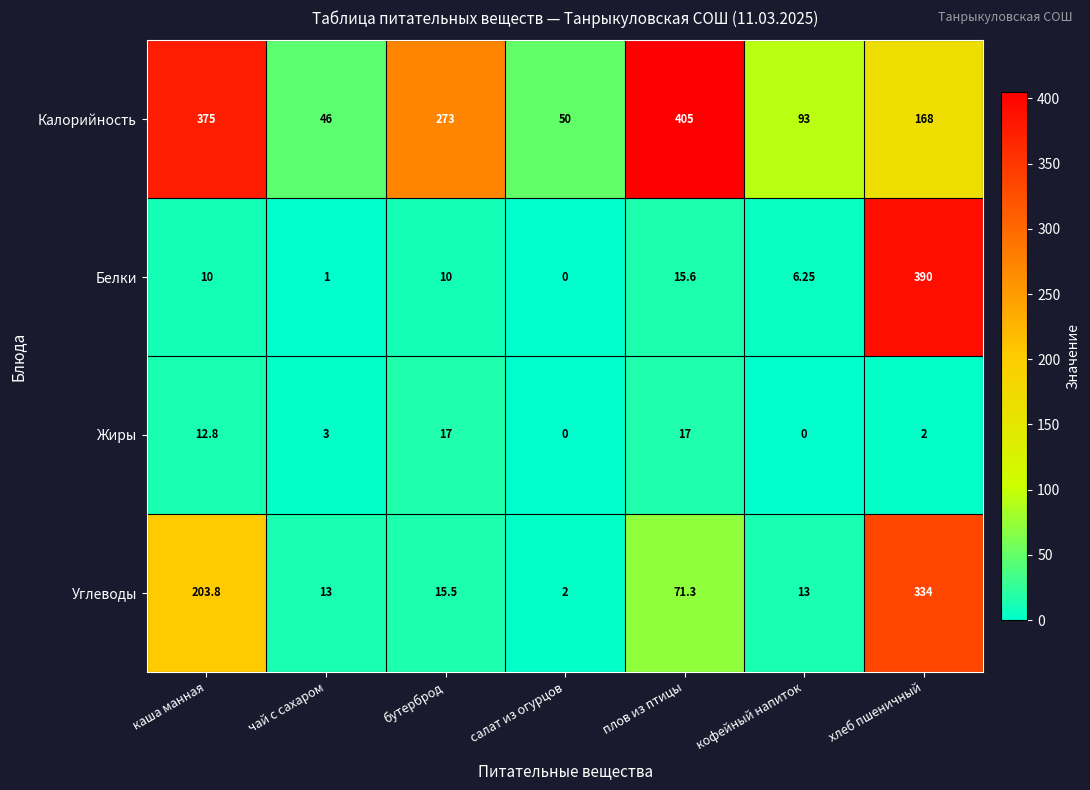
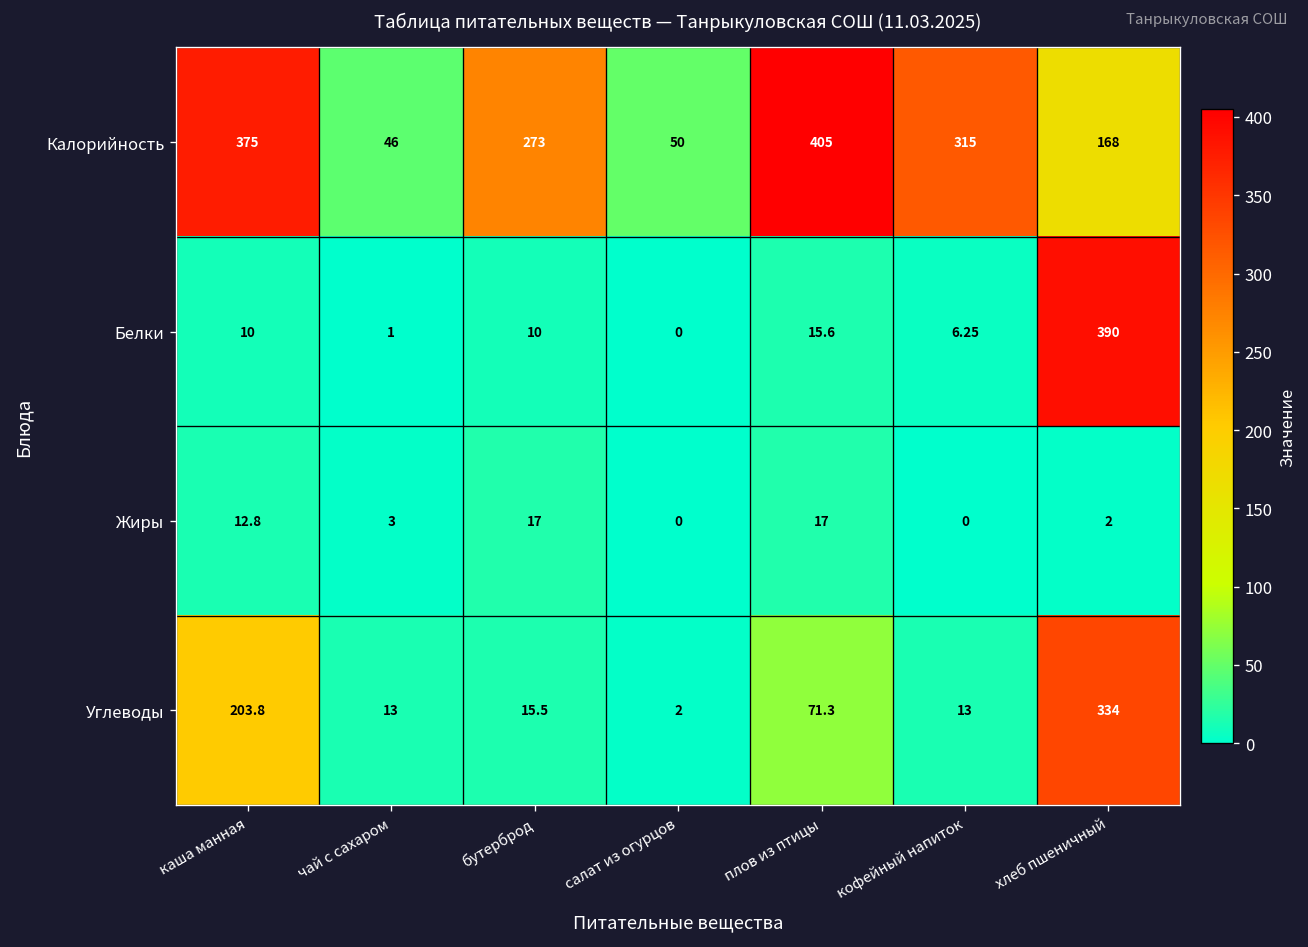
  {
    "Калорийность": {
      "каша манная": 375,
      "чай с сахаром": 46,
      "бутерброд": 273,
      "салат из огурцов": 50,
      "плов из птицы": 405,
-     "кофейный напиток": 93,
+     "кофейный напиток": 315,
      "хлеб пшеничный": 168
    },
    "Белки": {
      "каша манная": 10,
      "чай с сахаром": 1,
      "бутерброд": 10,
      "салат из огурцов": 0,
      "плов из птицы": 15.6,
      "кофейный напиток": 6.25,
      "хлеб пшеничный": 390
    },
    "Жиры": {
      "каша манная": 12.8,
      "чай с сахаром": 3,
      "бутерброд": 17,
      "салат из огурцов": 0,
      "плов из птицы": 17,
      "кофейный напиток": 0,
      "хлеб пшеничный": 2
    },
    "Углеводы": {
      "каша манная": 203.8,
      "чай с сахаром": 13,
      "бутерброд": 15.5,
      "салат из огурцов": 2,
      "плов из птицы": 71.3,
      "кофейный напиток": 13,
      "хлеб пшеничный": 334
    }
  }
